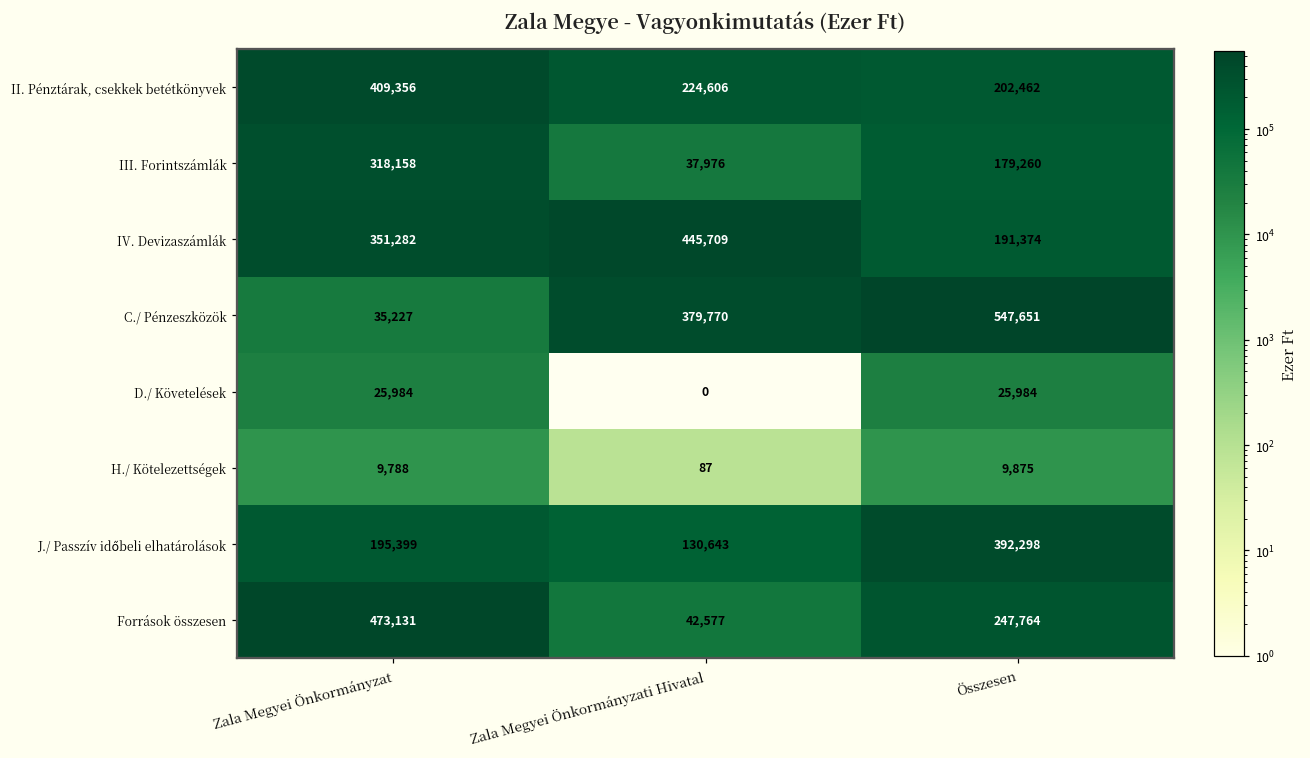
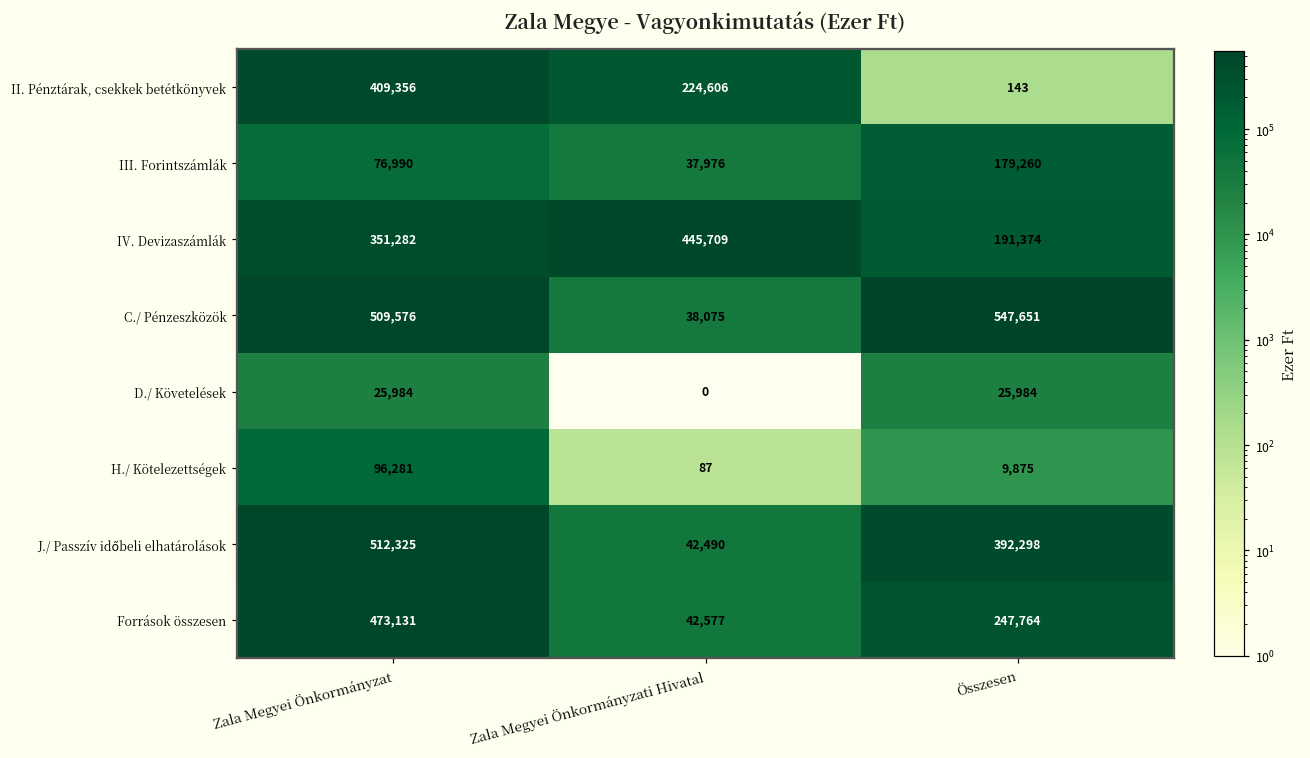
  {
    "II. Pénztárak, csekkek betétkönyvek": {
      "Zala Megyei Önkormányzat": "409,356",
      "Zala Megyei Önkormányzati Hivatal": "224,606",
-     "Összesen": "202,462"
+     "Összesen": "143"
    },
    "III. Forintszámlák": {
-     "Zala Megyei Önkormányzat": "318,158",
+     "Zala Megyei Önkormányzat": "76,990",
      "Zala Megyei Önkormányzati Hivatal": "37,976",
      "Összesen": "179,260"
    },
    "IV. Devizaszámlák": {
      "Zala Megyei Önkormányzat": "351,282",
      "Zala Megyei Önkormányzati Hivatal": "445,709",
      "Összesen": "191,374"
    },
    "C./ Pénzeszközök": {
-     "Zala Megyei Önkormányzat": "35,227",
-     "Zala Megyei Önkormányzati Hivatal": "379,770",
+     "Zala Megyei Önkormányzat": "509,576",
+     "Zala Megyei Önkormányzati Hivatal": "38,075",
      "Összesen": "547,651"
    },
    "D./ Követelések": {
      "Zala Megyei Önkormányzat": "25,984",
      "Zala Megyei Önkormányzati Hivatal": "0",
      "Összesen": "25,984"
    },
    "H./ Kötelezettségek": {
-     "Zala Megyei Önkormányzat": "9,788",
+     "Zala Megyei Önkormányzat": "96,281",
      "Zala Megyei Önkormányzati Hivatal": "87",
      "Összesen": "9,875"
    },
    "J./ Passzív időbeli elhatárolások": {
-     "Zala Megyei Önkormányzat": "195,399",
-     "Zala Megyei Önkormányzati Hivatal": "130,643",
+     "Zala Megyei Önkormányzat": "512,325",
+     "Zala Megyei Önkormányzati Hivatal": "42,490",
      "Összesen": "392,298"
    },
    "Források összesen": {
      "Zala Megyei Önkormányzat": "473,131",
      "Zala Megyei Önkormányzati Hivatal": "42,577",
      "Összesen": "247,764"
    }
  }
